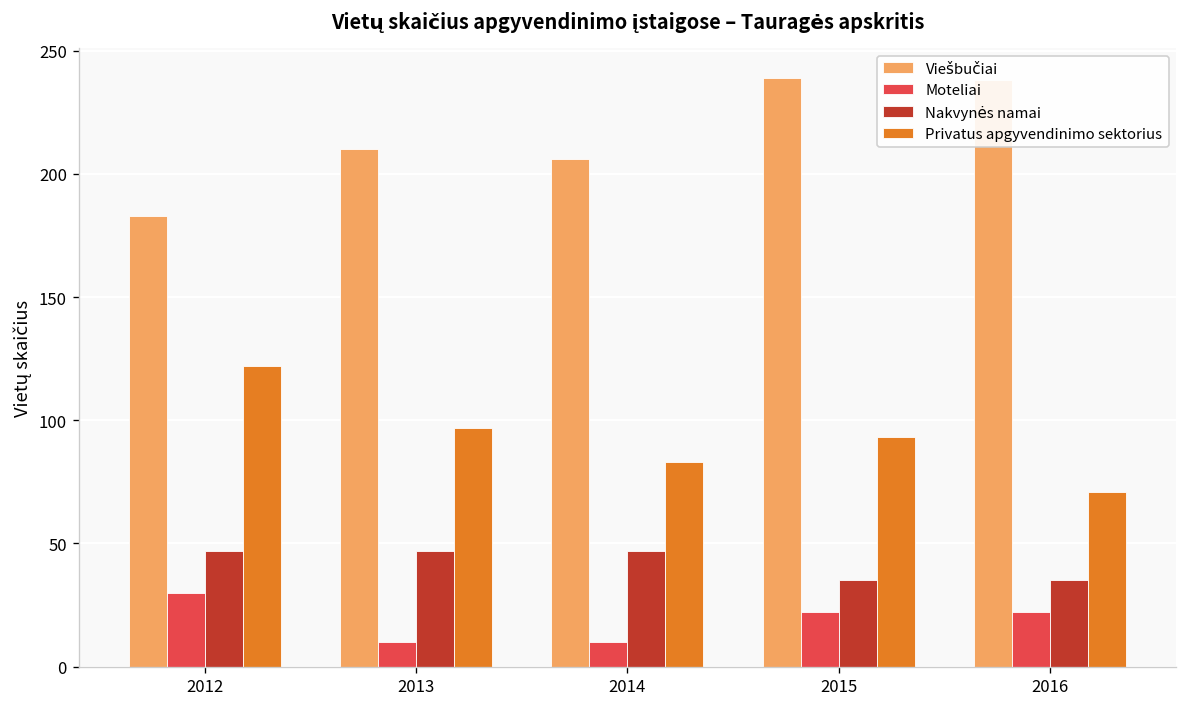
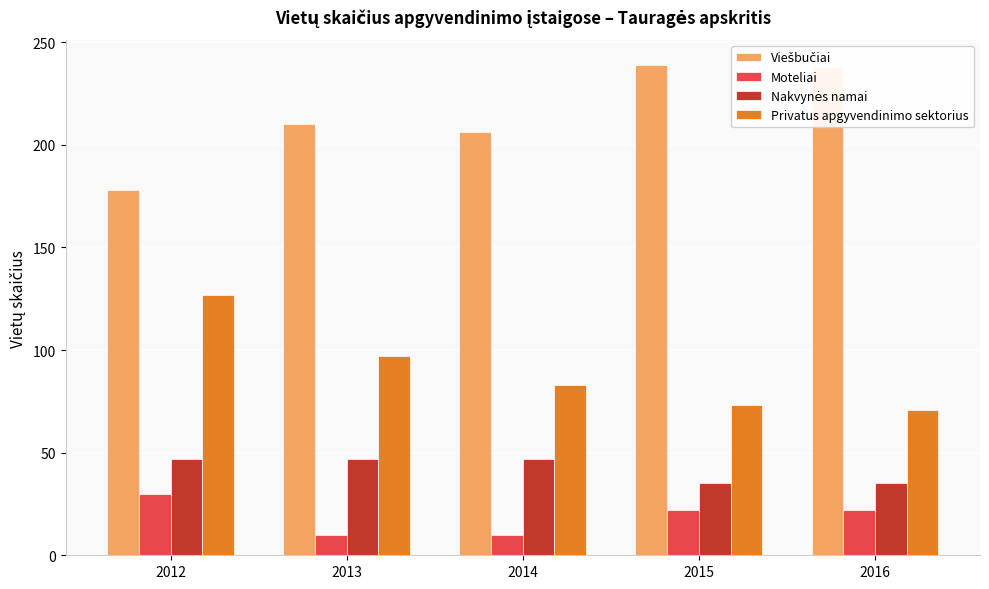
  {
    "Viešbučiai": {
-     "2012": 183,
+     "2012": 178,
      "2013": 210,
      "2014": 206,
      "2015": 239
    },
    "Privatus apgyvendinimo sektorius": {
-     "2012": 122,
+     "2012": 127,
      "2013": 97,
      "2014": 83,
-     "2015": 93,
+     "2015": 73,
      "2016": 71
    }
  }
